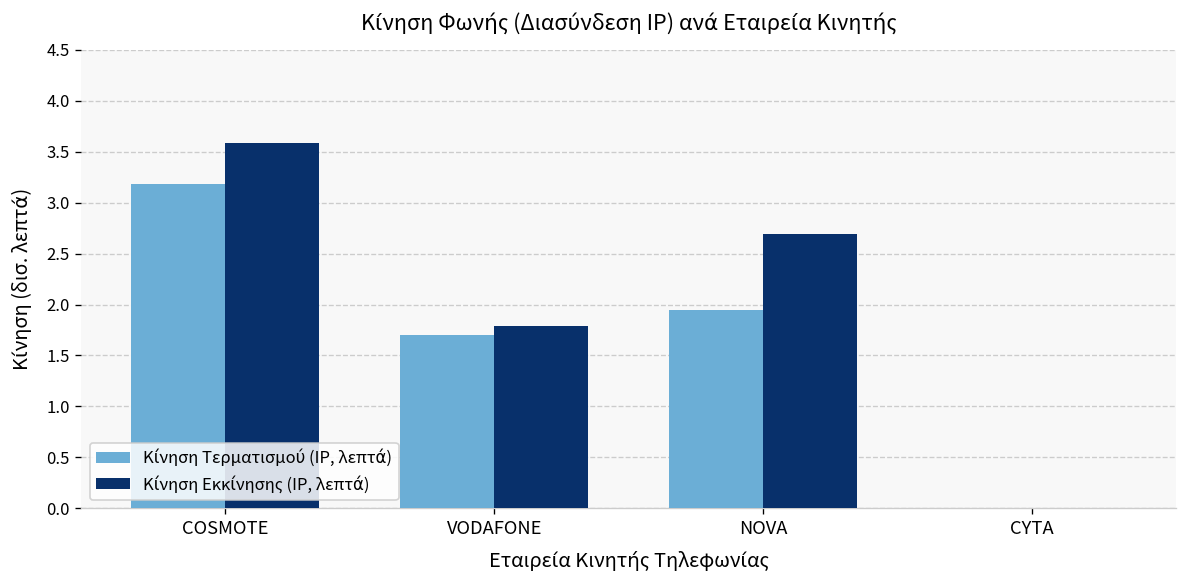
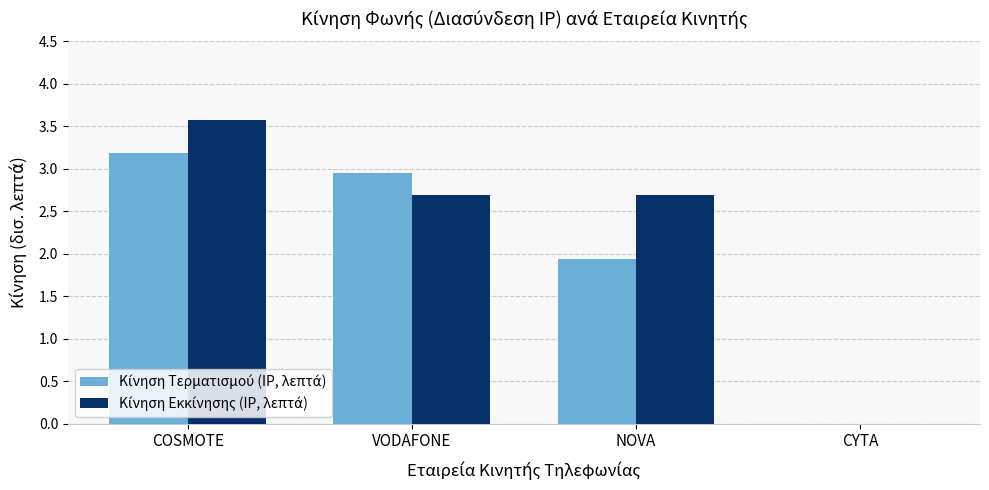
  {
    "Κίνηση Τερματισμού (IP, λεπτά)": {
      "COSMOTE": 3.2,
-     "VODAFONE": 1.7,
+     "VODAFONE": 3.0,
      "NOVA": 1.9,
      "CYTA": 0.0
    },
    "Κίνηση Εκκίνησης (IP, λεπτά)": {
      "COSMOTE": 3.6,
-     "VODAFONE": 1.8,
+     "VODAFONE": 2.7,
      "NOVA": 2.7,
      "CYTA": 0.0
    }
  }
